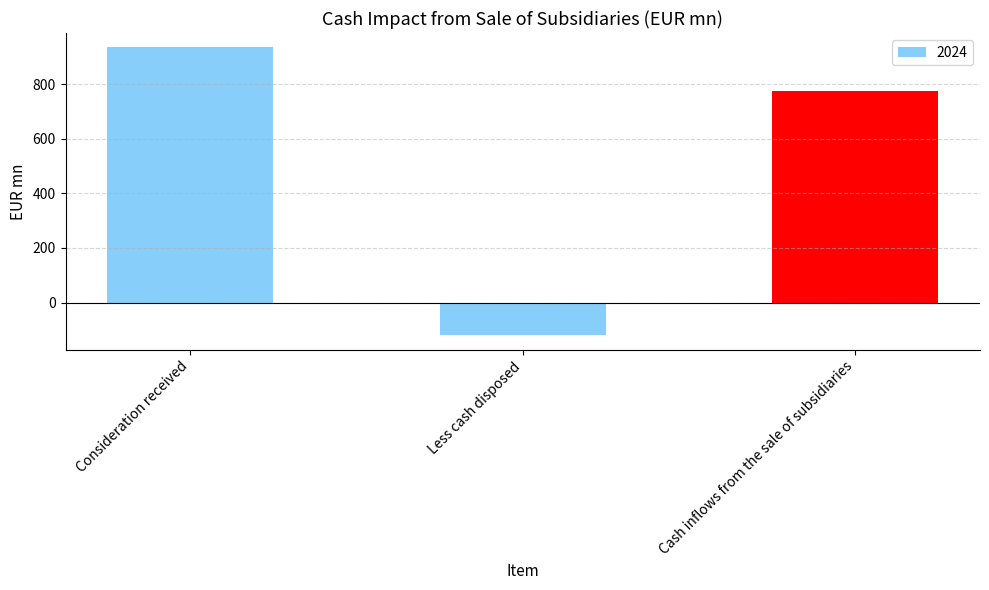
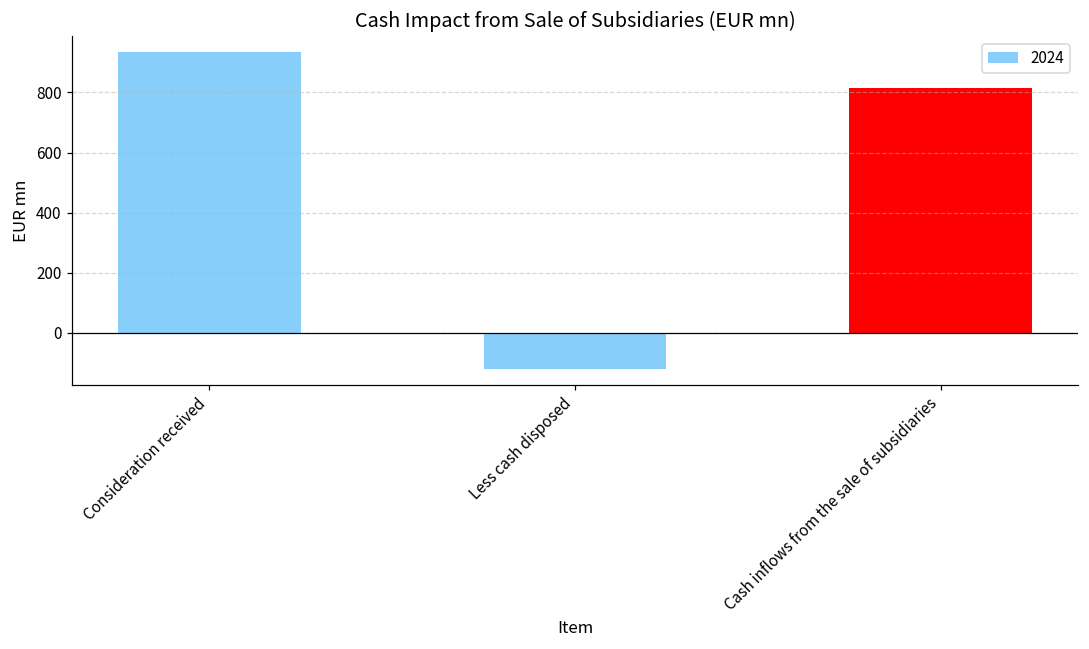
  {
    "Consideration received": 930,
    "Less cash disposed": -120,
-   "Cash inflows from the sale of subsidiaries": 770
+   "Cash inflows from the sale of subsidiaries": 810
  }
